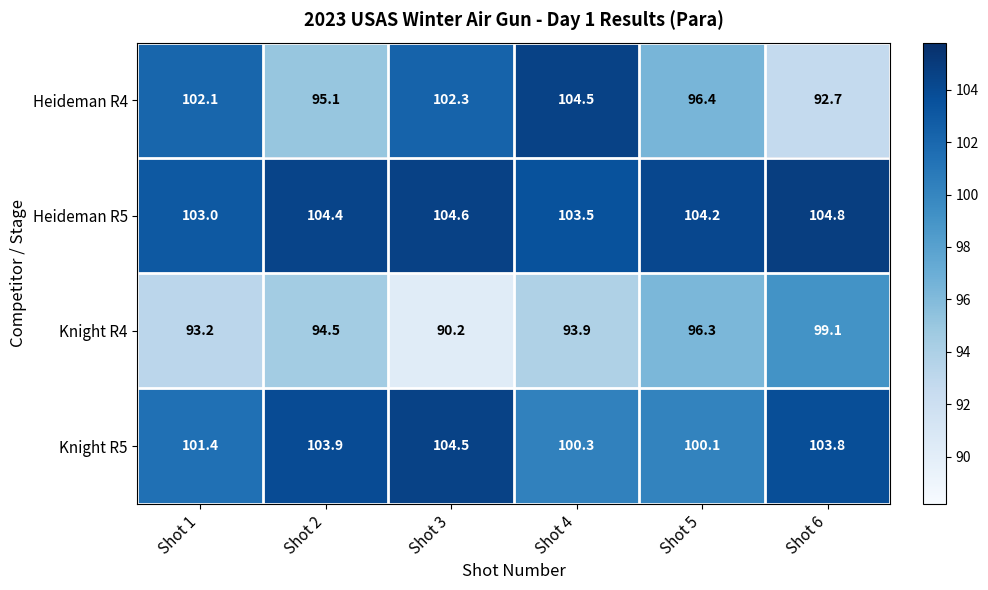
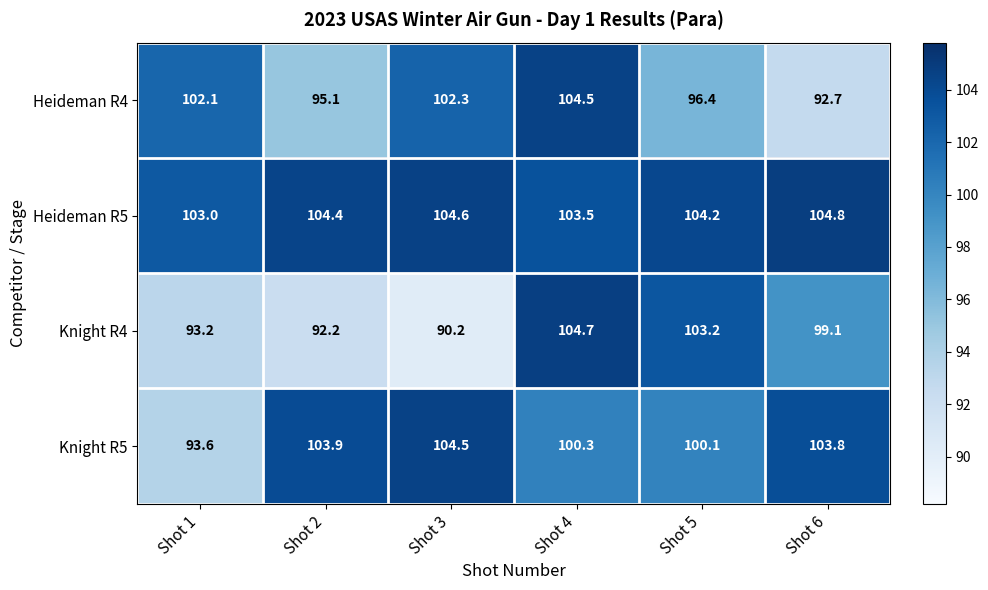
  {
    "Heideman R4": {
      "Shot 1": 102.1,
      "Shot 2": 95.1,
      "Shot 3": 102.3,
      "Shot 4": 104.5,
      "Shot 5": 96.4,
      "Shot 6": 92.7
    },
    "Heideman R5": {
      "Shot 1": 103.0,
      "Shot 2": 104.4,
      "Shot 3": 104.6,
      "Shot 4": 103.5,
      "Shot 5": 104.2,
      "Shot 6": 104.8
    },
    "Knight R4": {
      "Shot 1": 93.2,
-     "Shot 2": 94.5,
+     "Shot 2": 92.2,
      "Shot 3": 90.2,
-     "Shot 4": 93.9,
-     "Shot 5": 96.3,
+     "Shot 4": 104.7,
+     "Shot 5": 103.2,
      "Shot 6": 99.1
    },
    "Knight R5": {
-     "Shot 1": 101.4,
+     "Shot 1": 93.6,
      "Shot 2": 103.9,
      "Shot 3": 104.5,
      "Shot 4": 100.3,
      "Shot 5": 100.1,
      "Shot 6": 103.8
    }
  }
